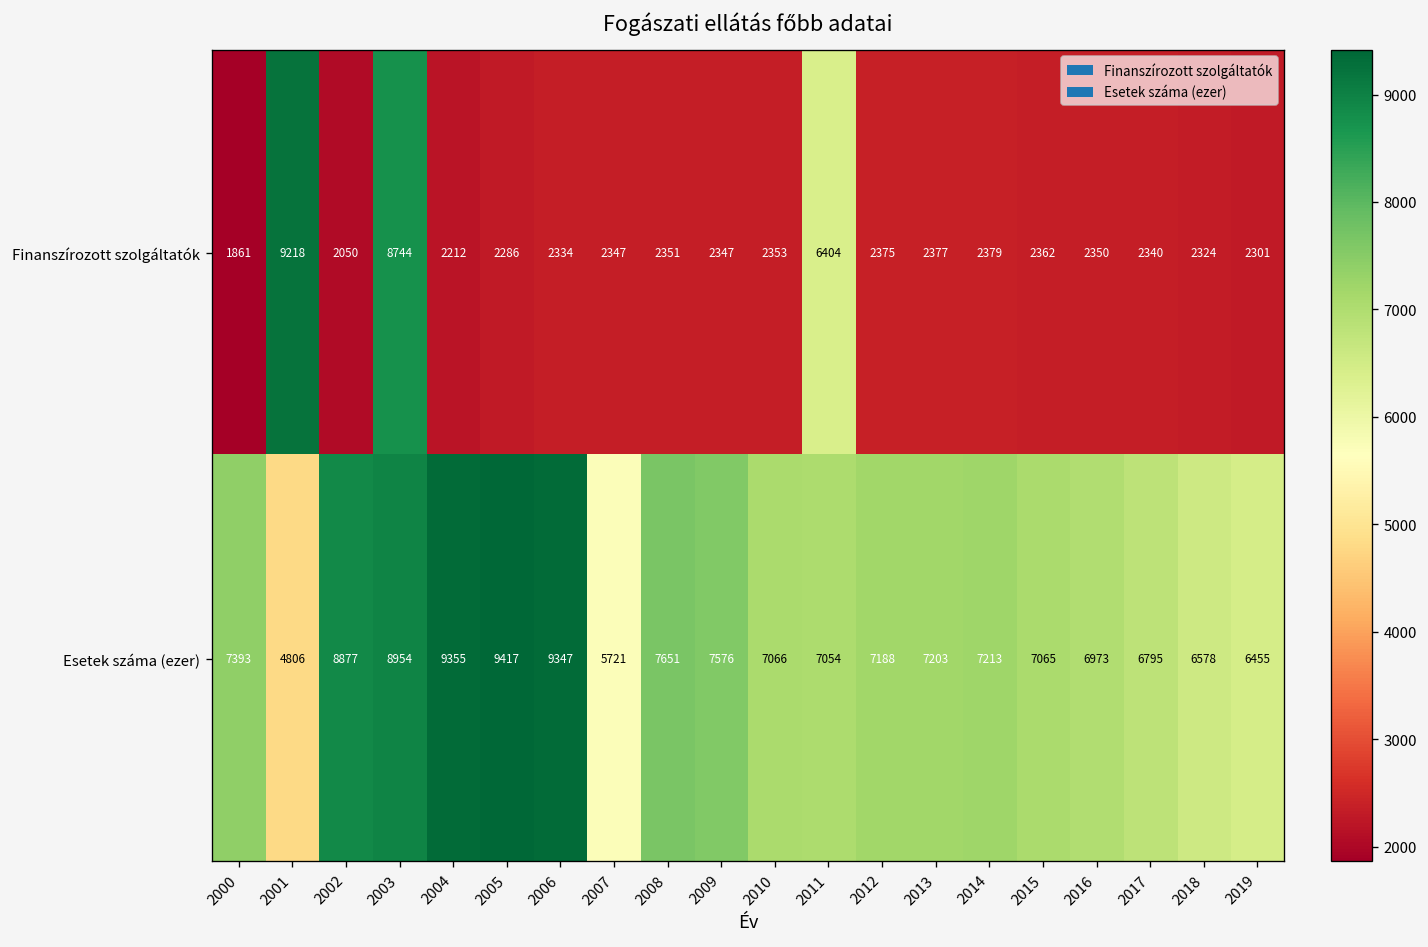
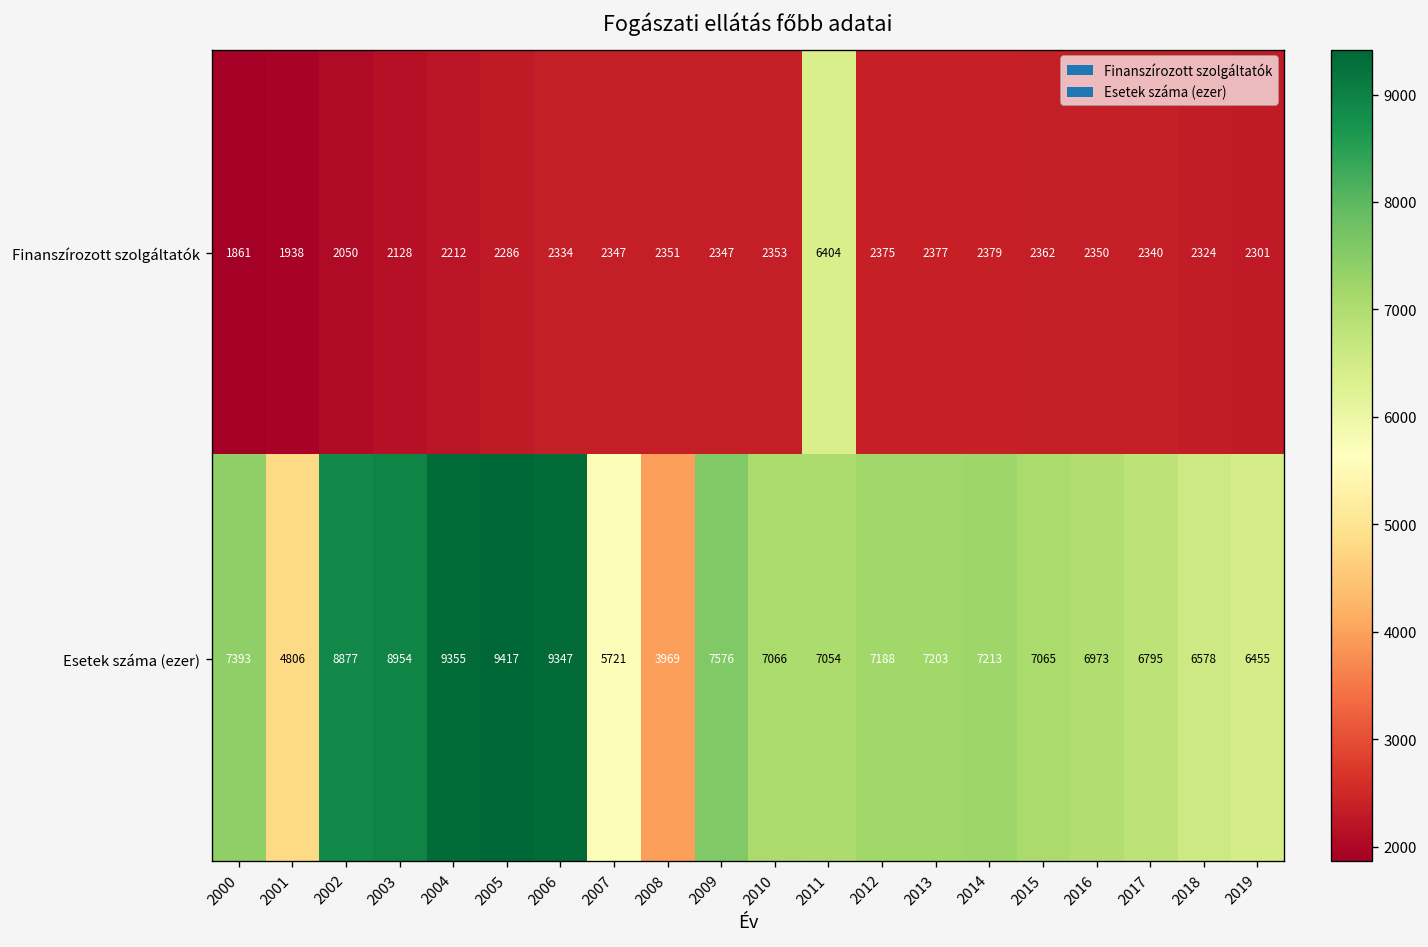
  {
    "Finanszírozott szolgáltatók": {
      "2000": 1861,
-     "2001": 9218,
+     "2001": 1938,
      "2002": 2050,
-     "2003": 8744,
+     "2003": 2128,
      "2004": 2212,
      "2005": 2286,
      "2006": 2334,
      "2007": 2347,
      "2008": 2351,
      "2009": 2347,
      "2010": 2353,
      "2011": 6404,
      "2012": 2375,
      "2013": 2377,
      "2014": 2379,
      "2015": 2362,
      "2016": 2350,
      "2017": 2340,
      "2018": 2324,
      "2019": 2301
    },
    "Esetek száma (ezer)": {
      "2000": 7393,
      "2001": 4806,
      "2002": 8877,
      "2003": 8954,
      "2004": 9355,
      "2005": 9417,
      "2006": 9347,
      "2007": 5721,
-     "2008": 7651,
+     "2008": 3969,
      "2009": 7576,
      "2010": 7066,
      "2011": 7054,
      "2012": 7188,
      "2013": 7203,
      "2014": 7213,
      "2015": 7065,
      "2016": 6973,
      "2017": 6795,
      "2018": 6578,
      "2019": 6455
    }
  }
